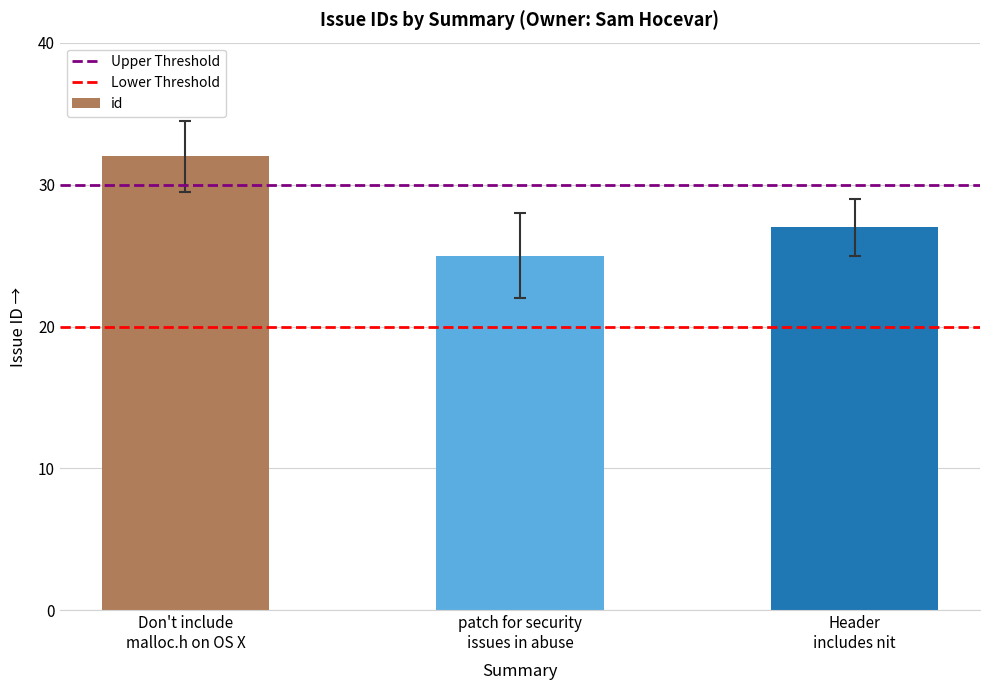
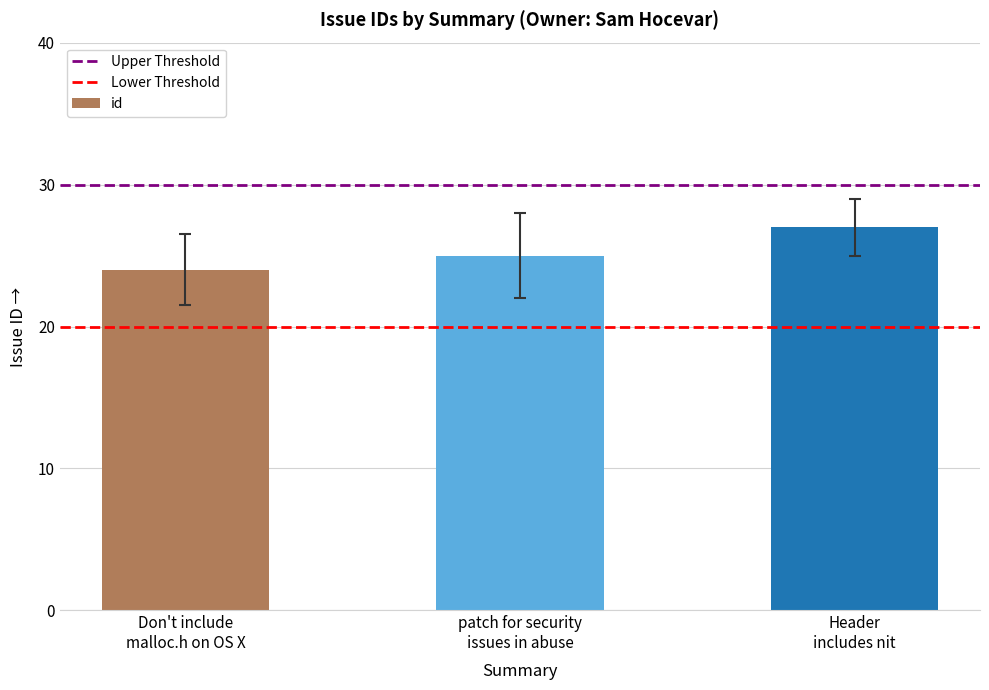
  {
    "id": {
-     "Don't include malloc.h on OS X": 32,
+     "Don't include malloc.h on OS X": 24,
      "patch for security issues in abuse": 25,
      "Header includes nit": 27
    }
  }
